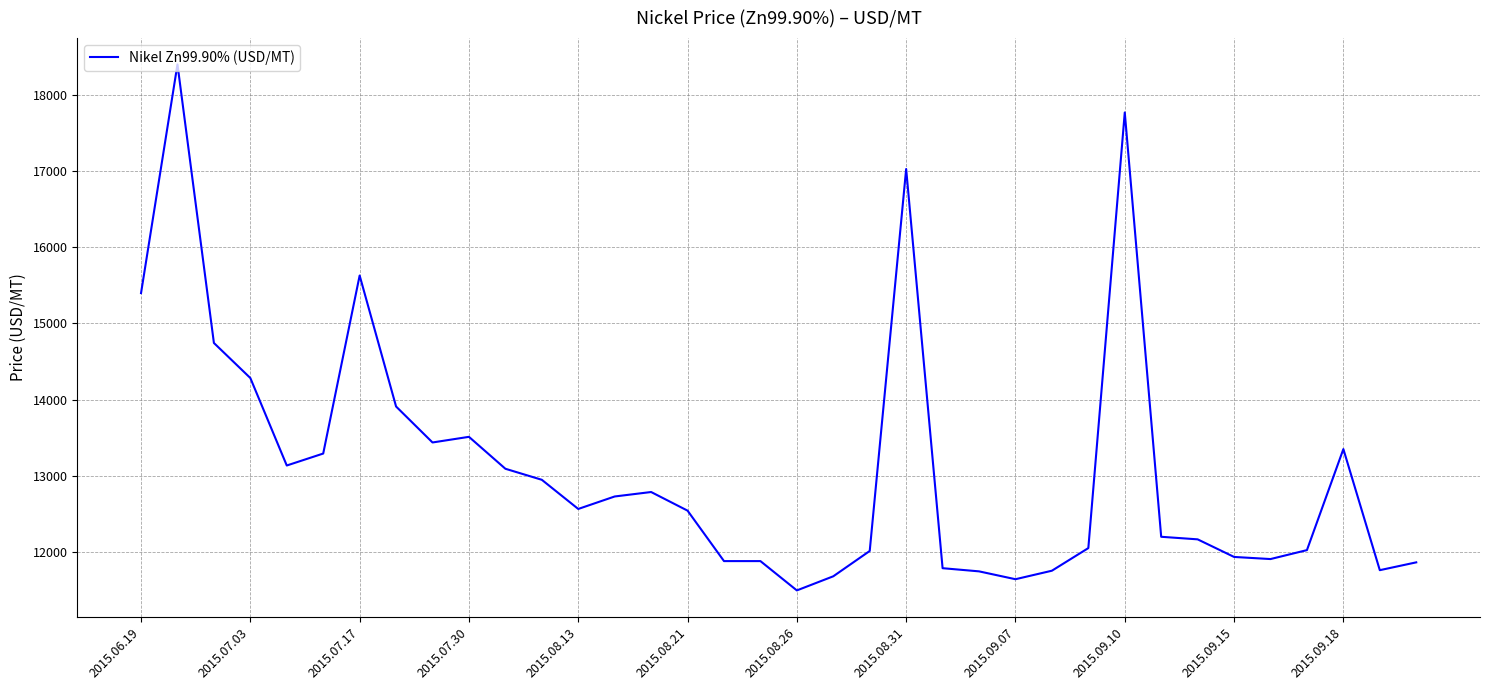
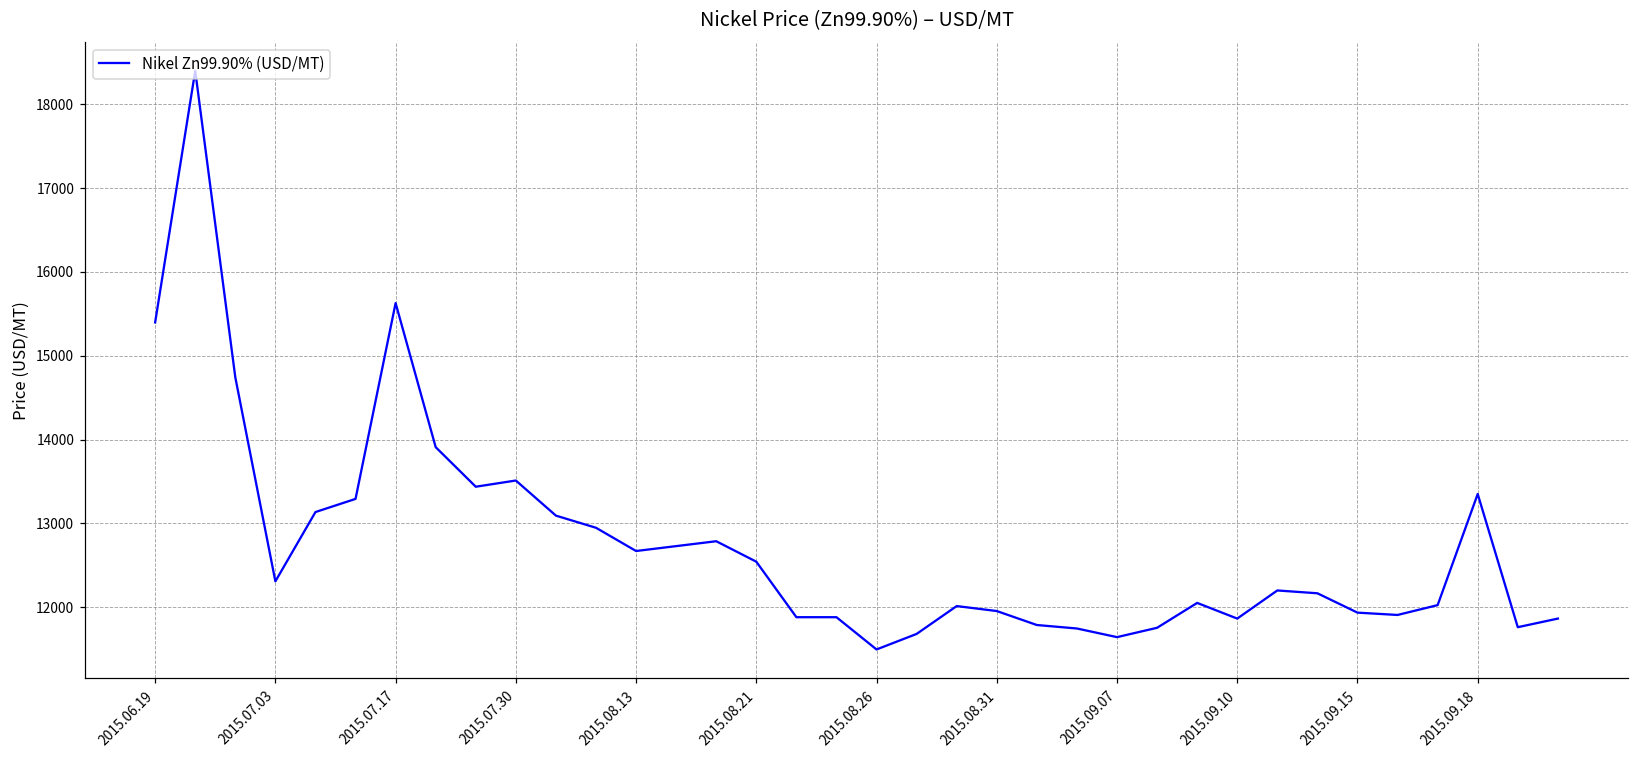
  {
    "2015.06.19": 15400,
-   "2015.07.03": 14300,
+   "2015.07.03": 12300,
    "2015.07.17": 15600,
    "2015.07.30": 13500,
-   "2015.08.13": 12600,
+   "2015.08.13": 12700,
    "2015.08.21": 12500,
    "2015.08.26": 11500,
-   "2015.08.31": 17000,
+   "2015.08.31": 12000,
    "2015.09.07": 11600,
-   "2015.09.10": 17800,
+   "2015.09.10": 11900,
    "2015.09.15": 11900,
    "2015.09.18": 13400
  }
